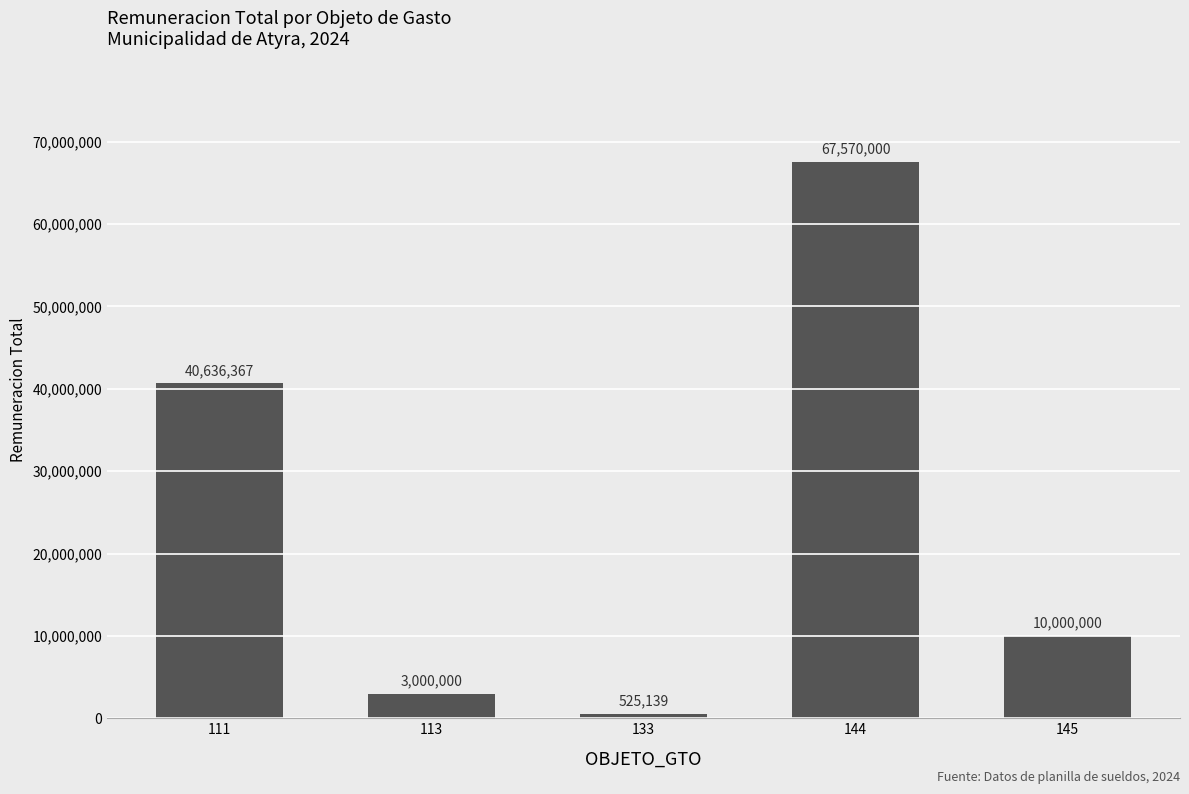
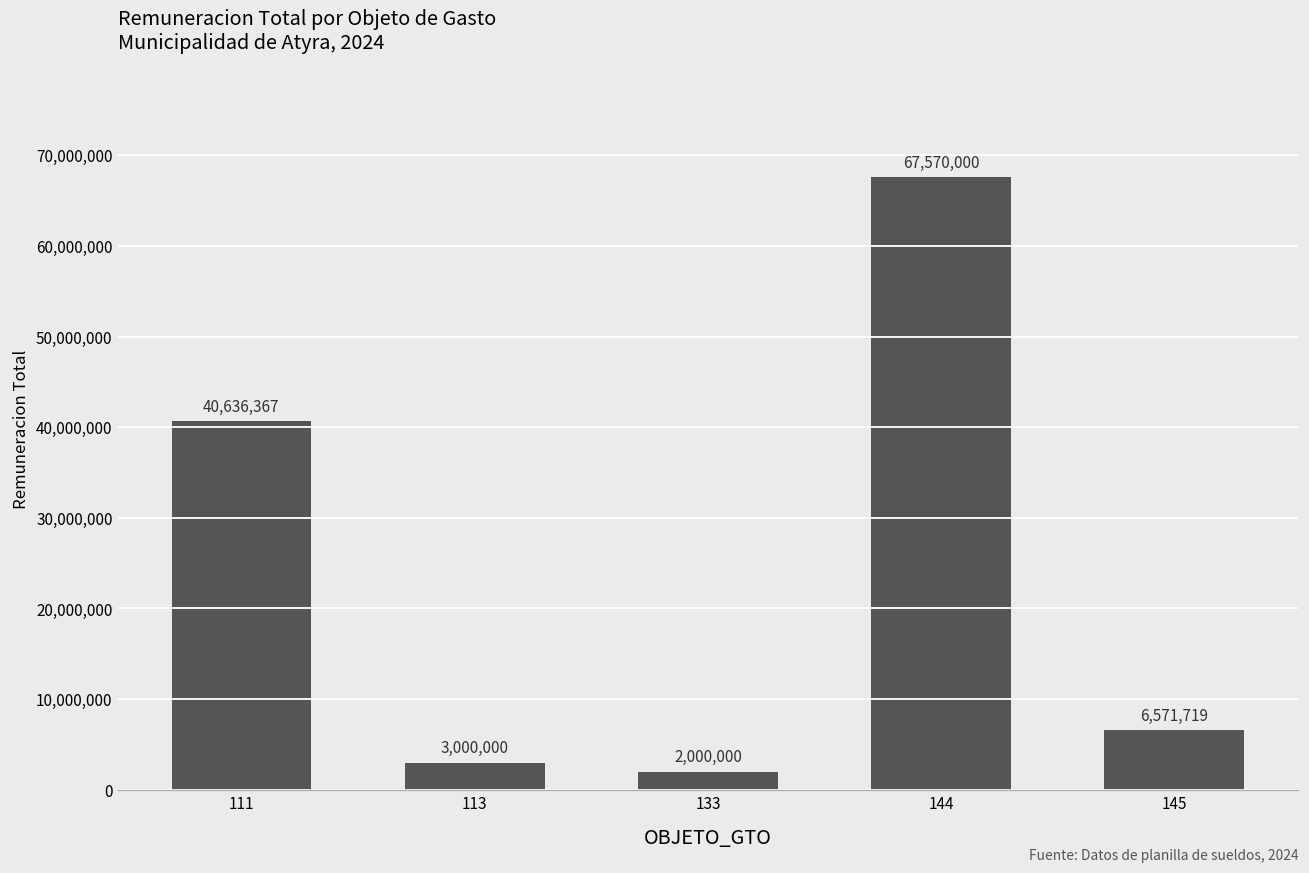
  {
    "111": "40,636,367",
    "113": "3,000,000",
-   "133": "525,139",
+   "133": "2,000,000",
    "144": "67,570,000",
-   "145": "10,000,000"
+   "145": "6,571,719"
  }
